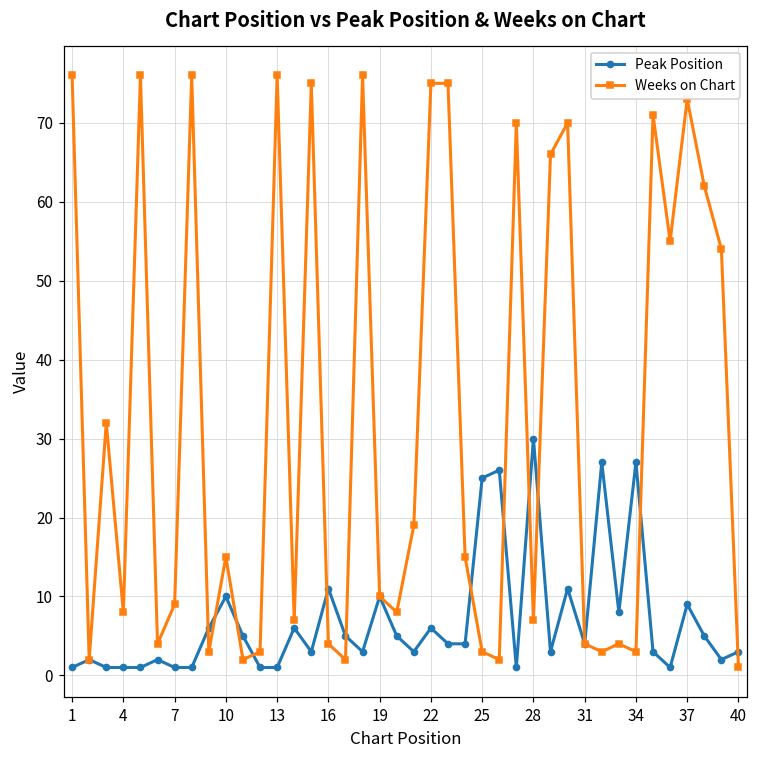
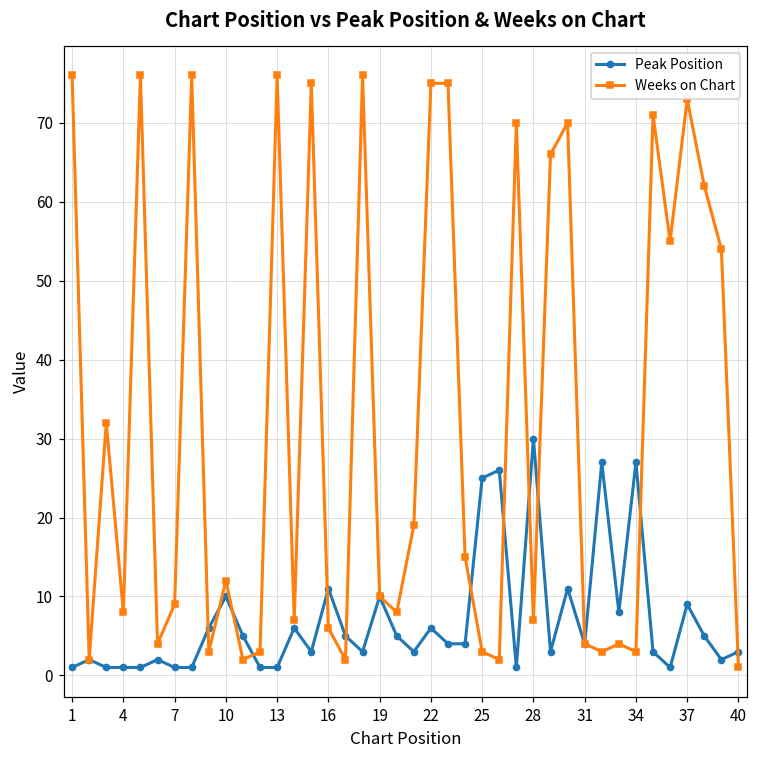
  {
    "Peak Position": {
      "1": 1,
      "4": 1,
      "7": 1,
      "10": 10,
      "13": 1,
      "16": 11,
      "22": 6,
      "25": 25,
      "28": 30,
      "34": 27,
      "37": 9,
      "40": 3
    },
    "Weeks on Chart": {
      "1": 76,
      "4": 8,
      "7": 9,
-     "10": 15,
+     "10": 12,
      "13": 76,
-     "16": 4,
+     "16": 6,
      "22": 75,
      "25": 3,
      "28": 7,
      "34": 3,
      "40": 1
    }
  }
